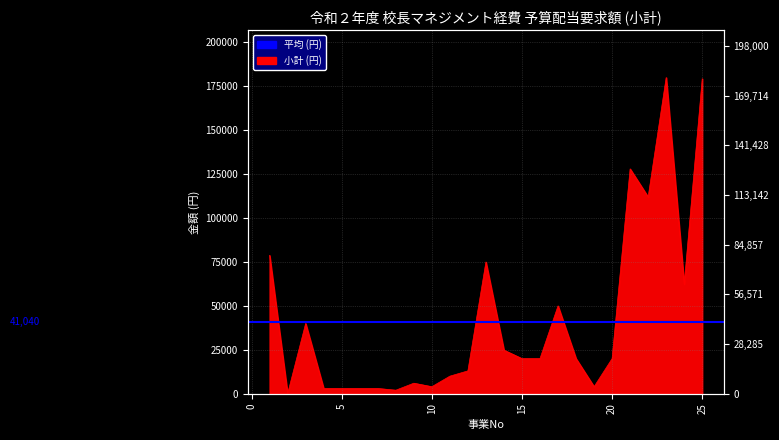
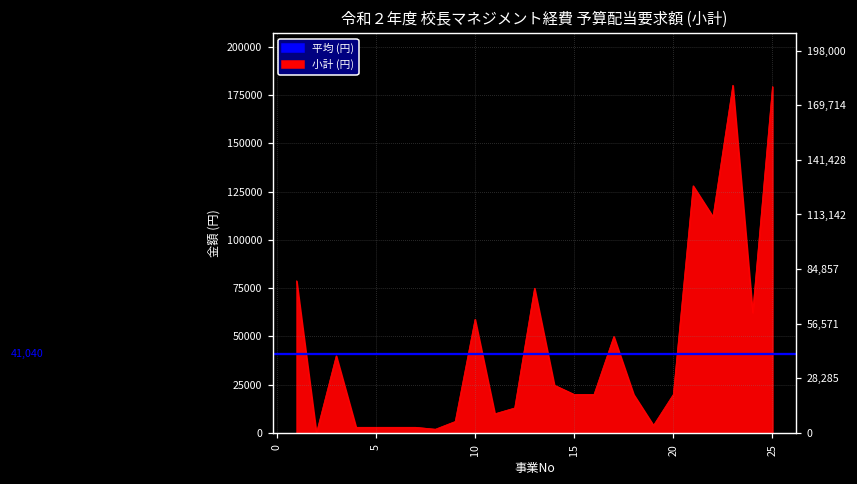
  {
    "5": 3000,
-   "10": 4000,
+   "10": 59000,
    "15": 20000,
    "20": 20000,
    "25": 179000
  }
